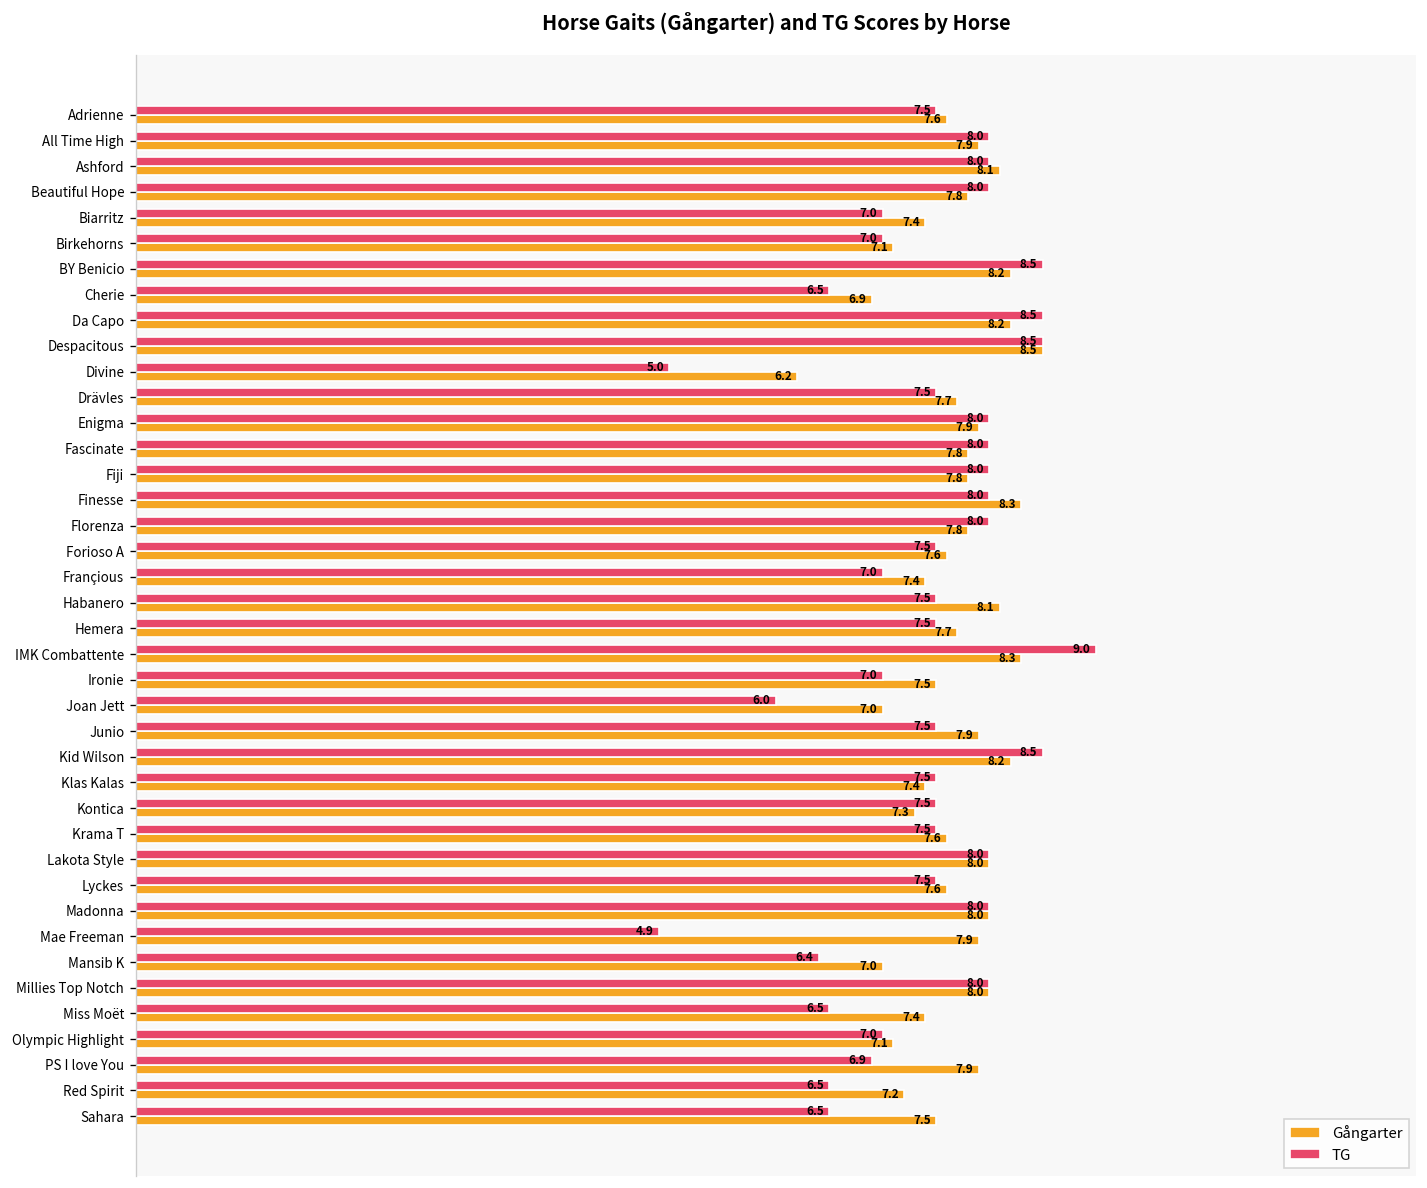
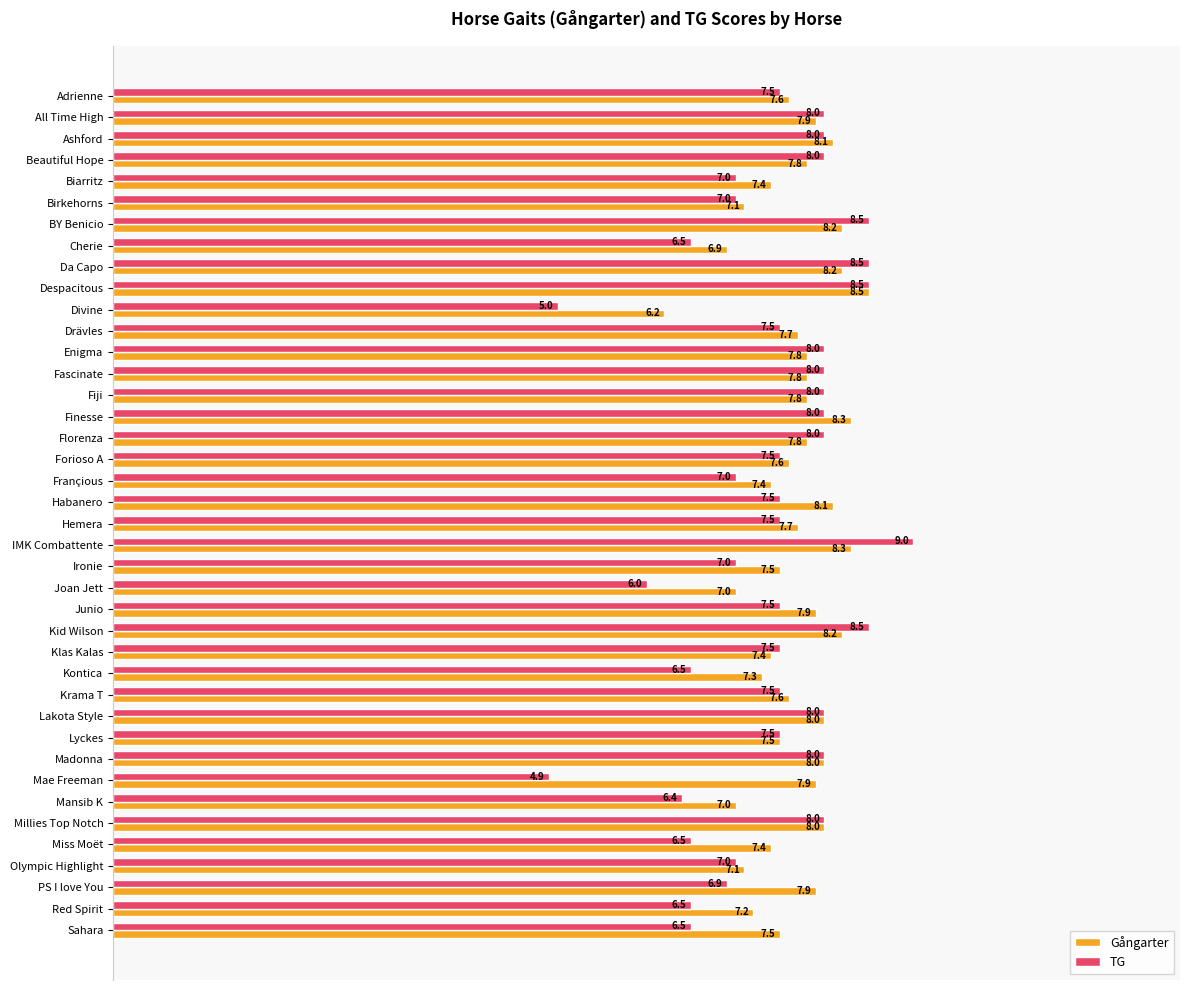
  {
    "Gångarter": {
      "Adrienne": 7.6,
      "All Time High": 7.9,
      "Ashford": 8.1,
      "Beautiful Hope": 7.8,
      "Biarritz": 7.4,
      "Birkehorns": 7.1,
      "BY Benicio": 8.2,
      "Cherie": 6.9,
      "Da Capo": 8.2,
      "Divine": 6.2,
      "Drävles": 7.7,
-     "Enigma": 7.9,
+     "Enigma": 7.8,
      "Fascinate": 7.8,
      "Fiji": 7.8,
      "Finesse": 8.3,
      "Florenza": 7.8,
      "Forioso A": 7.6,
      "Françious": 7.4,
      "Habanero": 8.1,
      "Hemera": 7.7,
      "IMK Combattente": 8.3,
      "Ironie": 7.5,
      "Joan Jett": 7.0,
      "Junio": 7.9,
      "Kid Wilson": 8.2,
      "Klas Kalas": 7.4,
      "Kontica": 7.3,
      "Krama T": 7.6,
-     "Lyckes": 7.6,
+     "Lyckes": 7.5,
      "Mae Freeman": 7.9,
      "Mansib K": 7.0,
      "Miss Moët": 7.4,
      "Olympic Highlight": 7.1,
      "PS I love You": 7.9,
      "Red Spirit": 7.2,
      "Sahara": 7.5
    },
    "TG": {
      "Adrienne": 7.5,
      "All Time High": 8.0,
      "Ashford": 8.0,
      "Beautiful Hope": 8.0,
      "Biarritz": 7.0,
      "Birkehorns": 7.0,
      "BY Benicio": 8.5,
      "Cherie": 6.5,
      "Da Capo": 8.5,
      "Divine": 5.0,
      "Drävles": 7.5,
      "Enigma": 8.0,
      "Fascinate": 8.0,
      "Fiji": 8.0,
      "Finesse": 8.0,
      "Florenza": 8.0,
      "Forioso A": 7.5,
      "Françious": 7.0,
      "Habanero": 7.5,
      "Hemera": 7.5,
      "IMK Combattente": 9.0,
      "Ironie": 7.0,
      "Joan Jett": 6.0,
      "Junio": 7.5,
      "Kid Wilson": 8.5,
      "Klas Kalas": 7.5,
-     "Kontica": 7.5,
+     "Kontica": 6.5,
      "Krama T": 7.5,
      "Lyckes": 7.5,
      "Mae Freeman": 4.9,
      "Mansib K": 6.4,
      "Miss Moët": 6.5,
      "Olympic Highlight": 7.0,
      "PS I love You": 6.9,
      "Red Spirit": 6.5,
      "Sahara": 6.5
    }
  }
